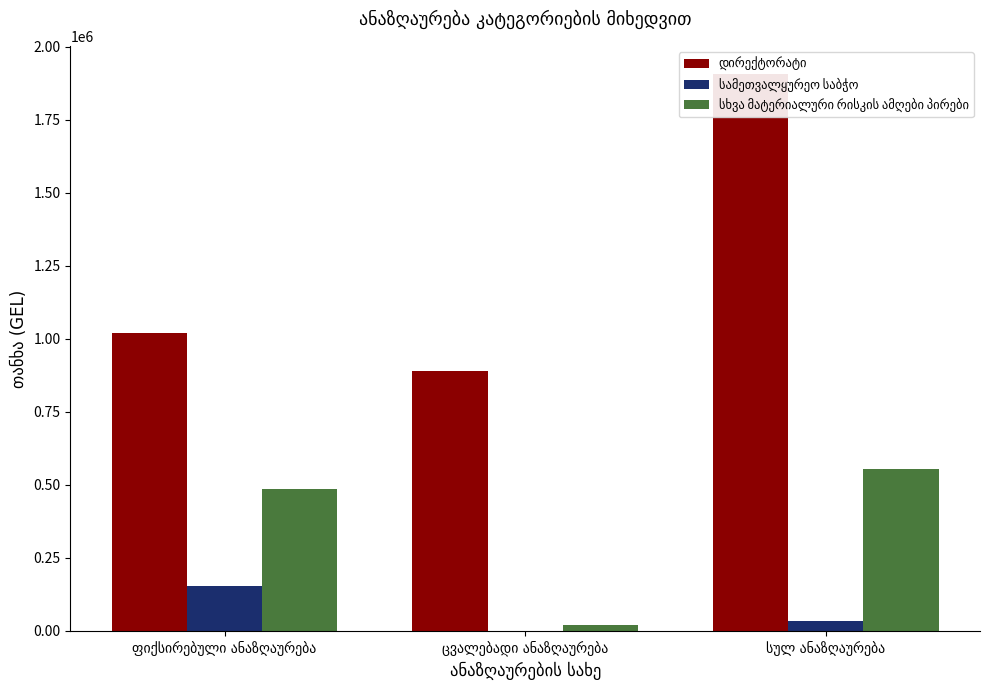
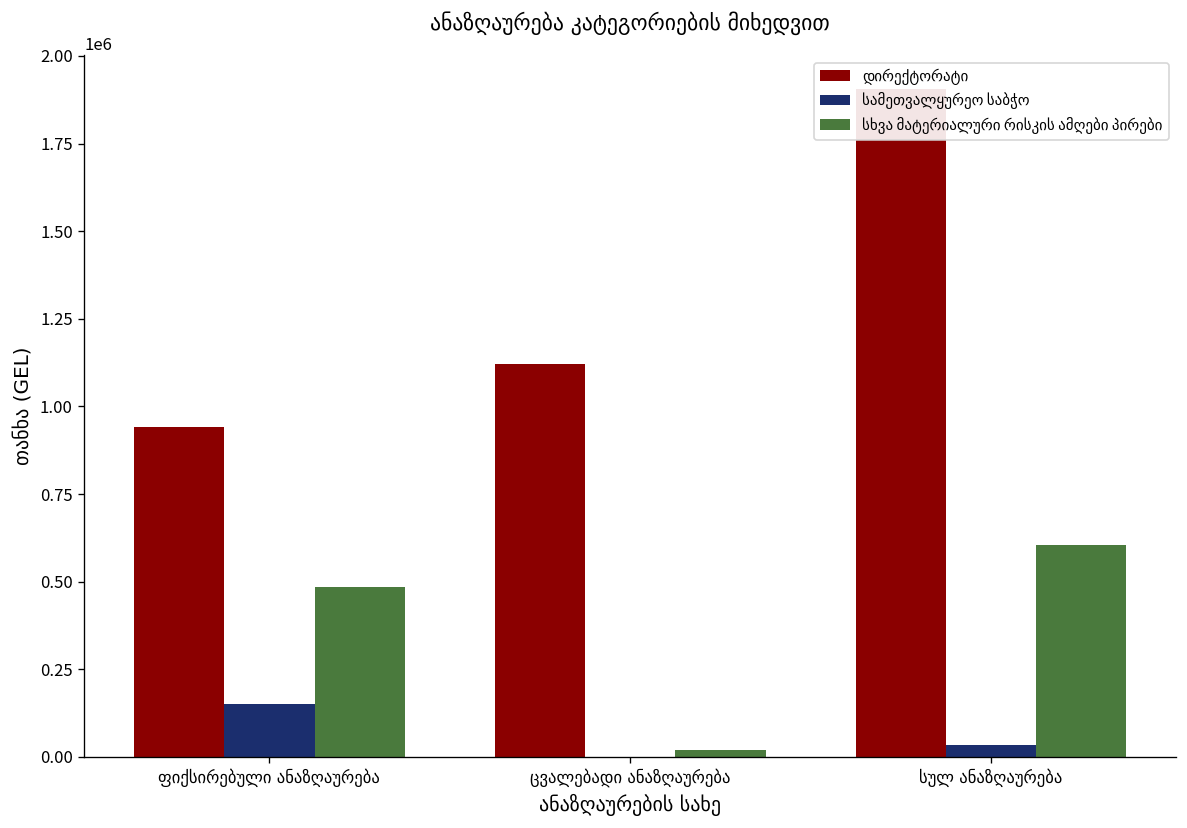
  {
    "დირექტორატი": {
-     "ფიქსირებული ანაზღაურება": 1020000,
-     "ცვალებადი ანაზღაურება": 890000
+     "ფიქსირებული ანაზღაურება": 940000,
+     "ცვალებადი ანაზღაურება": 1120000
    },
    "სამეთვალყურეო საბჭო": {
      "ფიქსირებული ანაზღაურება": 150000,
      "ცვალებადი ანაზღაურება": 0,
      "სულ ანაზღაურება": 40000
    },
    "სხვა მატერიალური რისკის ამღები პირები": {
      "ფიქსირებული ანაზღაურება": 490000,
      "ცვალებადი ანაზღაურება": 20000,
-     "სულ ანაზღაურება": 560000
+     "სულ ანაზღაურება": 610000
    }
  }
